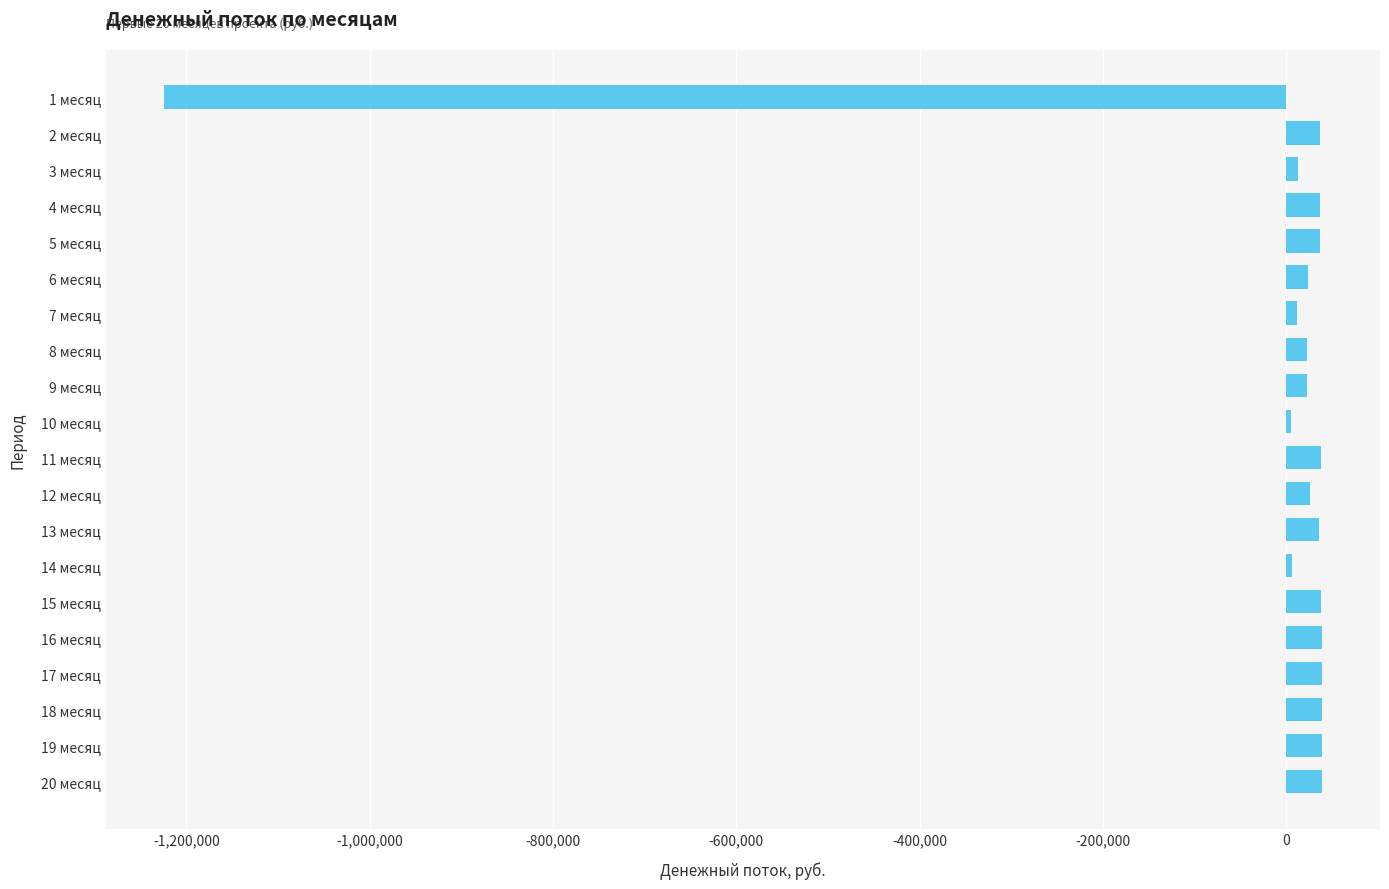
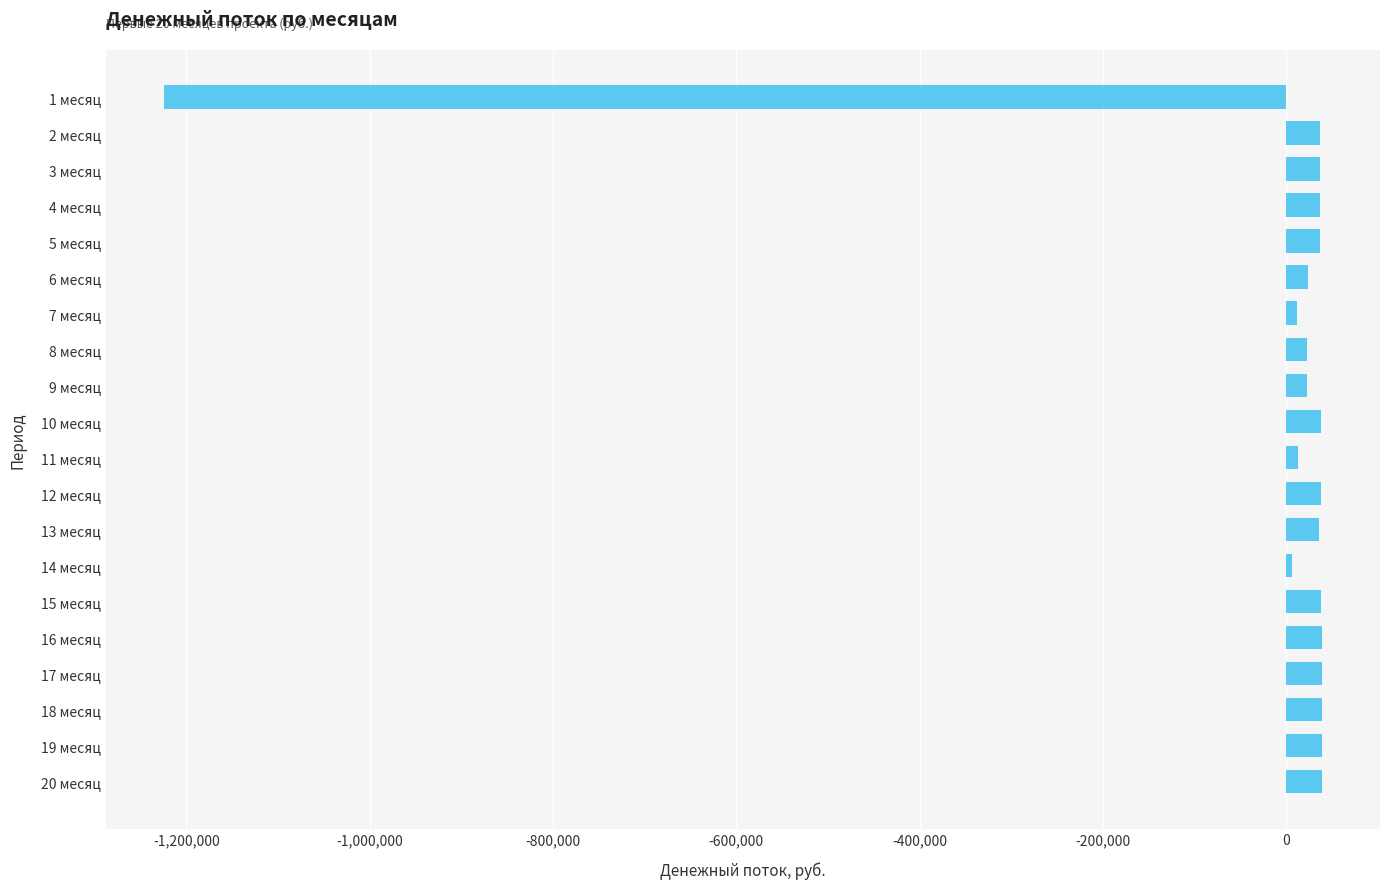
  {
    "1 месяц": "-1,230,000",
    "2 месяц": "40,000",
-   "3 месяц": "10,000",
+   "3 месяц": "40,000",
    "4 месяц": "40,000",
    "5 месяц": "40,000",
    "6 месяц": "20,000",
    "7 месяц": "10,000",
    "8 месяц": "20,000",
    "9 месяц": "20,000",
-   "10 месяц": "10,000",
-   "11 месяц": "40,000",
-   "12 месяц": "30,000",
+   "10 месяц": "40,000",
+   "11 месяц": "10,000",
+   "12 месяц": "40,000",
    "13 месяц": "40,000",
    "14 месяц": "10,000",
    "15 месяц": "40,000",
    "16 месяц": "40,000",
    "17 месяц": "40,000",
    "18 месяц": "40,000",
    "19 месяц": "40,000",
    "20 месяц": "40,000"
  }
